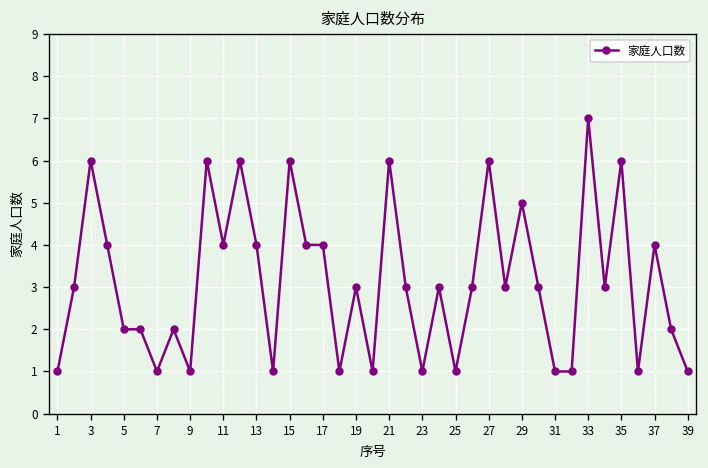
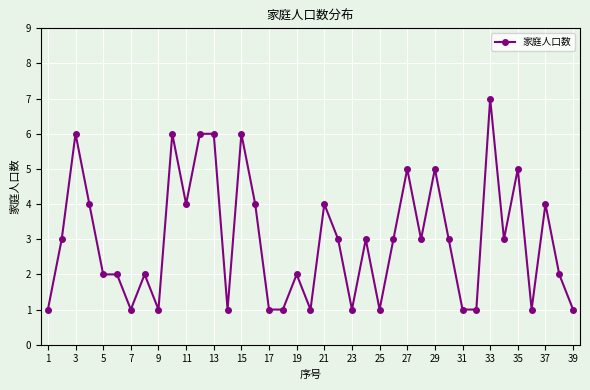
  {
    "1": 1,
    "3": 6,
    "5": 2,
    "7": 1,
    "9": 1,
    "11": 4,
-   "13": 4,
+   "13": 6,
    "15": 6,
-   "17": 4,
-   "19": 3,
-   "21": 6,
+   "17": 1,
+   "19": 2,
+   "21": 4,
    "23": 1,
    "25": 1,
-   "27": 6,
+   "27": 5,
    "29": 5,
    "31": 1,
    "33": 7,
-   "35": 6,
+   "35": 5,
    "37": 4,
    "39": 1
  }
